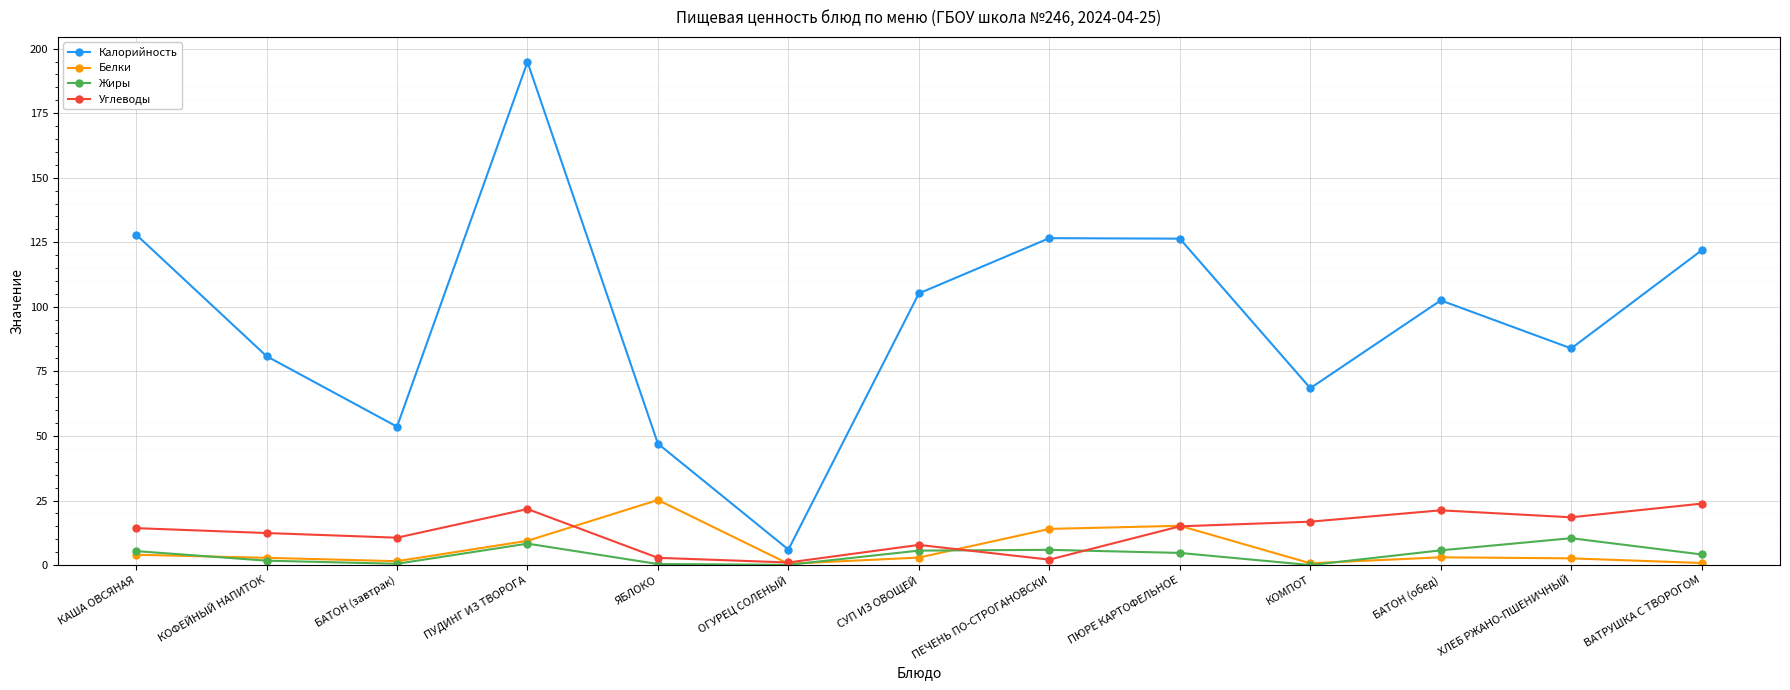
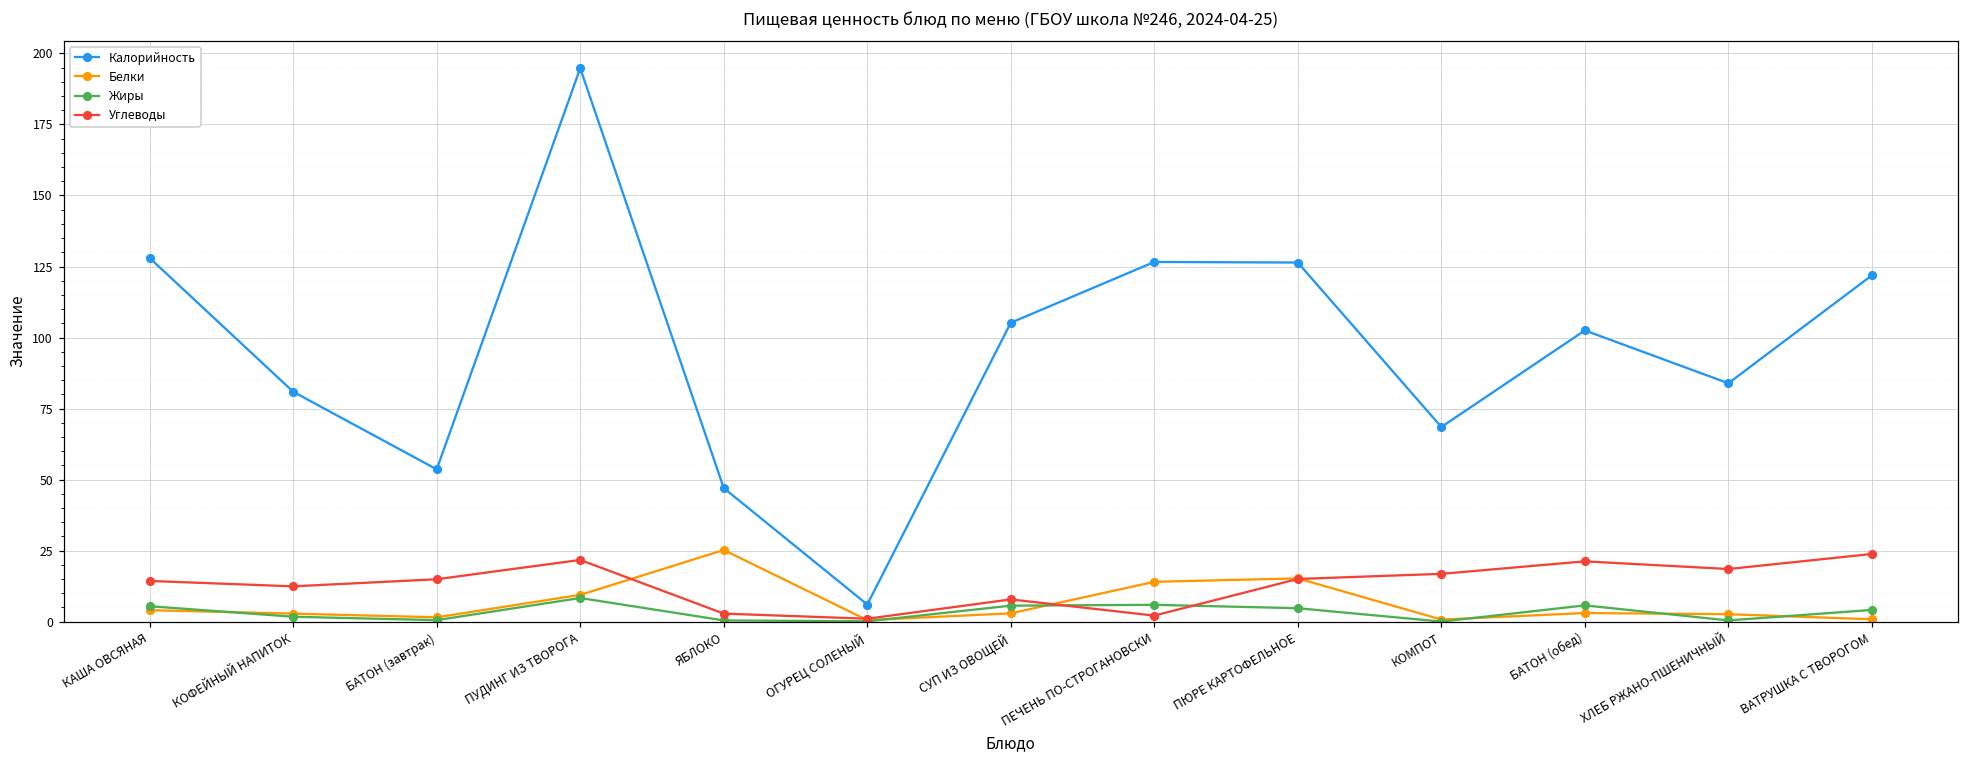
  {
    "Калорийность": {
      "КАША ОВСЯНАЯ": 128,
      "КОФЕЙНЫЙ НАПИТОК": 81,
      "БАТОН (завтрак)": 54,
      "ПУДИНГ ИЗ ТВОРОГА": 195,
      "ЯБЛОКО": 47,
      "ОГУРЕЦ СОЛЕНЫЙ": 6,
      "СУП ИЗ ОВОЩЕЙ": 105,
      "ПЕЧЕНЬ ПО-СТРОГАНОВСКИ": 127,
      "ПЮРЕ КАРТОФЕЛЬНОЕ": 126,
      "КОМПОТ": 69,
      "БАТОН (обед)": 103,
      "ХЛЕБ РЖАНО-ПШЕНИЧНЫЙ": 84,
      "ВАТРУШКА С ТВОРОГОМ": 122
    },
    "Белки": {
      "КАША ОВСЯНАЯ": 4,
      "КОФЕЙНЫЙ НАПИТОК": 3,
      "БАТОН (завтрак)": 2,
      "ПУДИНГ ИЗ ТВОРОГА": 9,
      "ЯБЛОКО": 25,
      "СУП ИЗ ОВОЩЕЙ": 3,
      "ПЕЧЕНЬ ПО-СТРОГАНОВСКИ": 14,
      "БАТОН (обед)": 3,
      "ХЛЕБ РЖАНО-ПШЕНИЧНЫЙ": 3,
      "ВАТРУШКА С ТВОРОГОМ": 1
    },
    "Жиры": {
      "КАША ОВСЯНАЯ": 5,
      "КОФЕЙНЫЙ НАПИТОК": 2,
      "БАТОН (завтрак)": 1,
      "ПУДИНГ ИЗ ТВОРОГА": 8,
      "ЯБЛОКО": 0,
      "СУП ИЗ ОВОЩЕЙ": 6,
      "ПЕЧЕНЬ ПО-СТРОГАНОВСКИ": 6,
      "ПЮРЕ КАРТОФЕЛЬНОЕ": 5,
      "БАТОН (обед)": 6,
-     "ХЛЕБ РЖАНО-ПШЕНИЧНЫЙ": 10,
+     "ХЛЕБ РЖАНО-ПШЕНИЧНЫЙ": 0,
      "ВАТРУШКА С ТВОРОГОМ": 4
    },
    "Углеводы": {
      "КАША ОВСЯНАЯ": 14,
      "КОФЕЙНЫЙ НАПИТОК": 12,
-     "БАТОН (завтрак)": 11,
+     "БАТОН (завтрак)": 15,
      "ПУДИНГ ИЗ ТВОРОГА": 22,
      "ЯБЛОКО": 3,
      "СУП ИЗ ОВОЩЕЙ": 8,
      "ПЕЧЕНЬ ПО-СТРОГАНОВСКИ": 2,
      "КОМПОТ": 17,
      "БАТОН (обед)": 21,
      "ХЛЕБ РЖАНО-ПШЕНИЧНЫЙ": 19,
      "ВАТРУШКА С ТВОРОГОМ": 24
    }
  }
